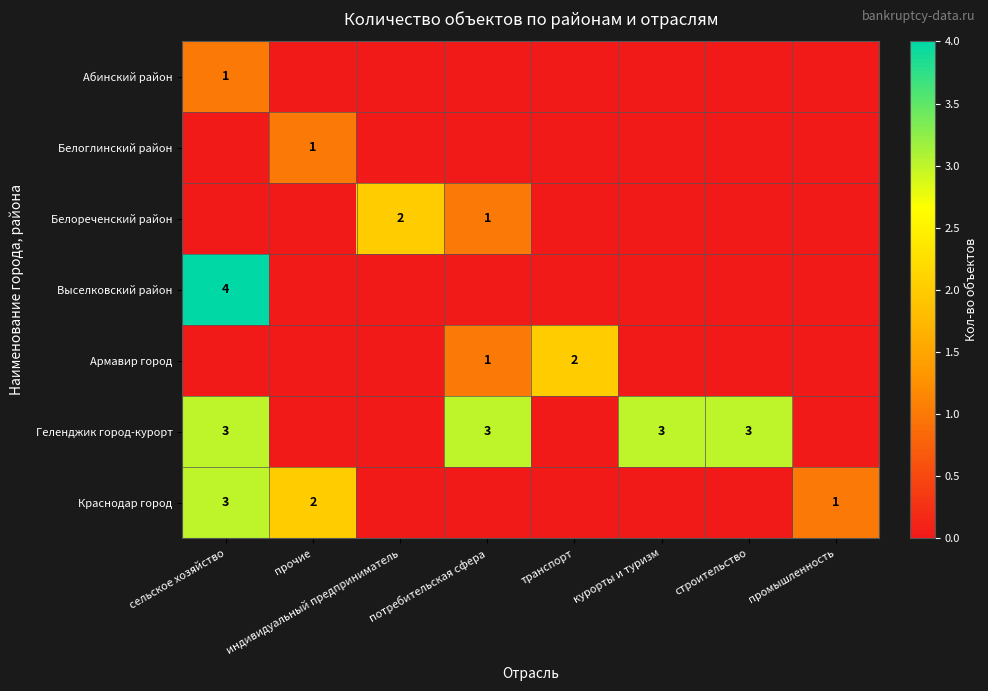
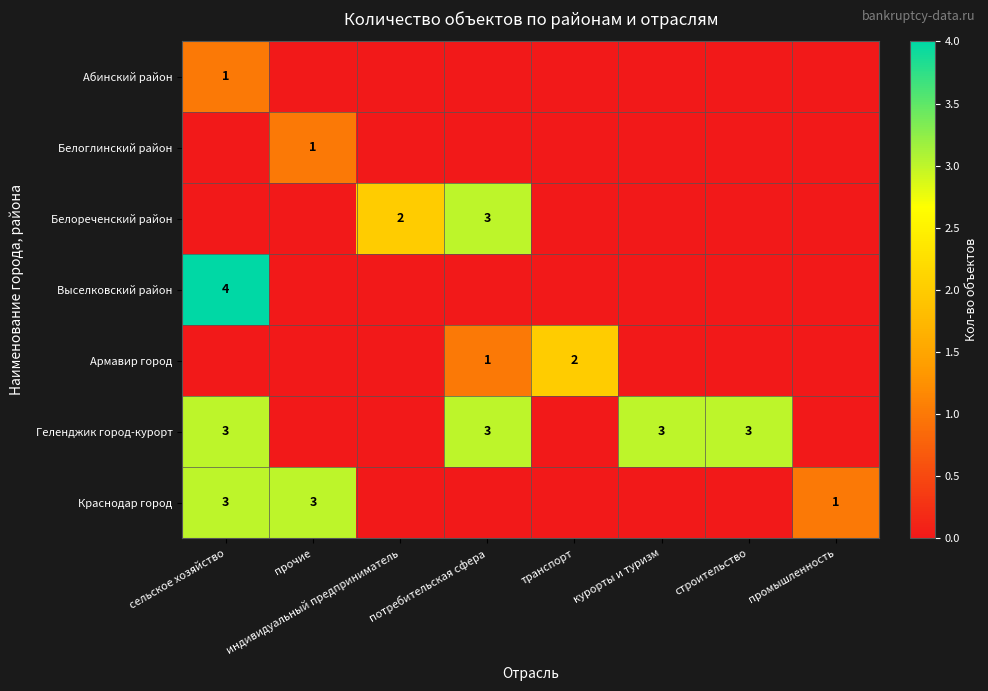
  {
    "Абинский район": {
      "сельское хозяйство": 1
    },
    "Белоглинский район": {
      "прочие": 1
    },
    "Белореченский район": {
      "индивидуальный предприниматель": 2,
-     "потребительская сфера": 1
+     "потребительская сфера": 3
    },
    "Выселковский район": {
      "сельское хозяйство": 4
    },
    "Армавир город": {
      "потребительская сфера": 1,
      "транспорт": 2
    },
    "Геленджик город-курорт": {
      "сельское хозяйство": 3,
      "потребительская сфера": 3,
      "курорты и туризм": 3,
      "строительство": 3
    },
    "Краснодар город": {
      "сельское хозяйство": 3,
-     "прочие": 2,
+     "прочие": 3,
      "промышленность": 1
    }
  }
